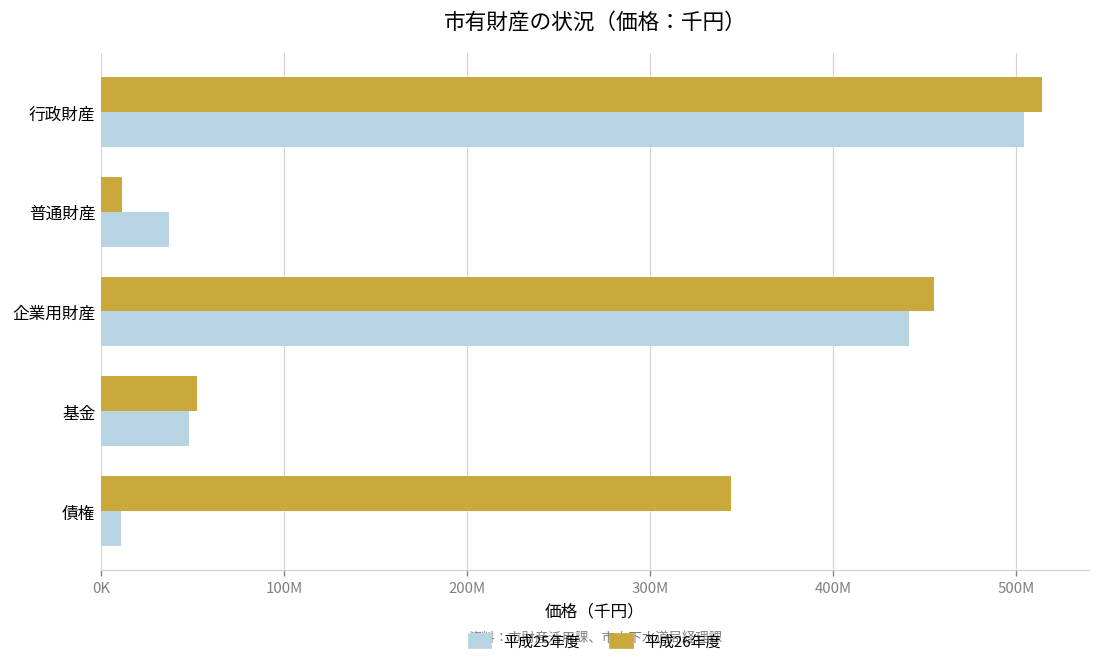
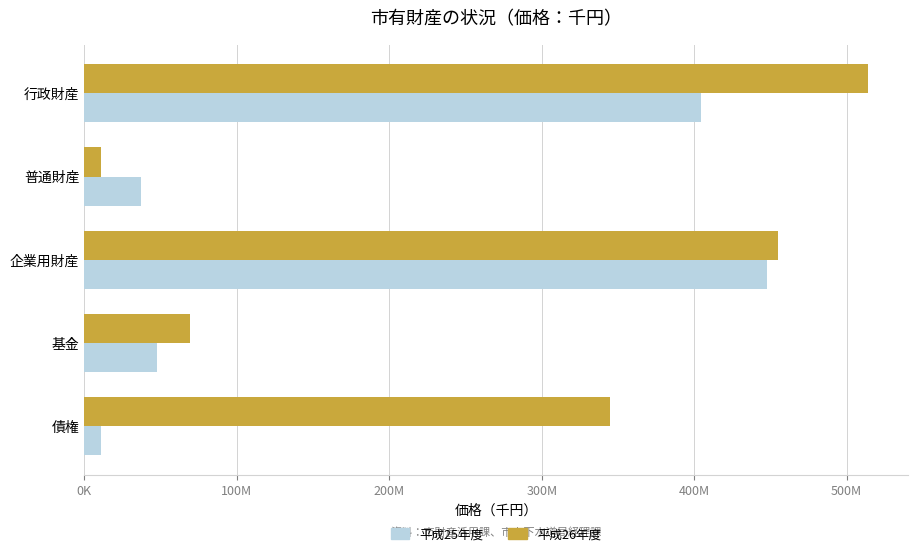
  {
    "平成25年度": {
-     "行政財産": 504000000,
+     "行政財産": 405000000,
      "普通財産": 37000000,
-     "企業用財産": 442000000,
+     "企業用財産": 448000000,
      "基金": 48000000,
      "債権": 11000000
    },
    "平成26年度": {
      "行政財産": 514000000,
      "普通財産": 11000000,
      "企業用財産": 455000000,
-     "基金": 53000000,
+     "基金": 69000000,
      "債権": 344000000
    }
  }
